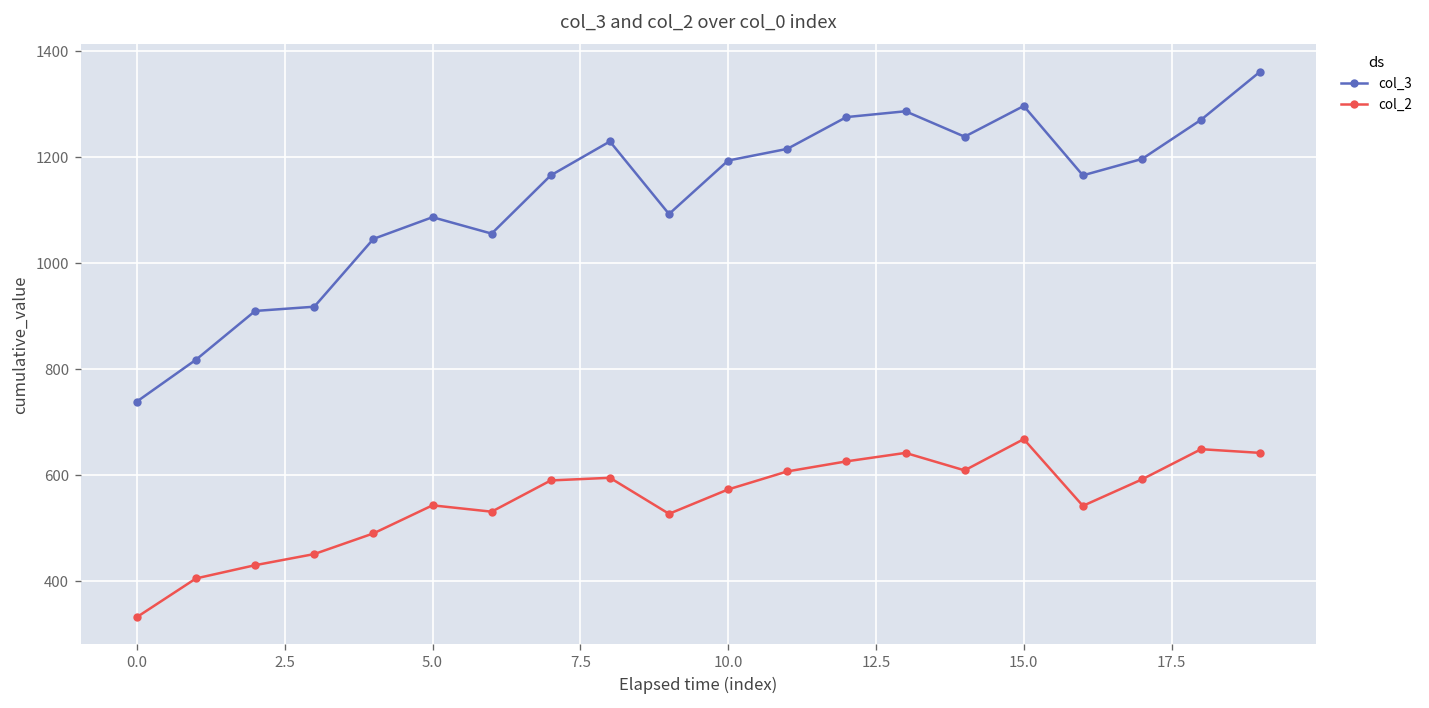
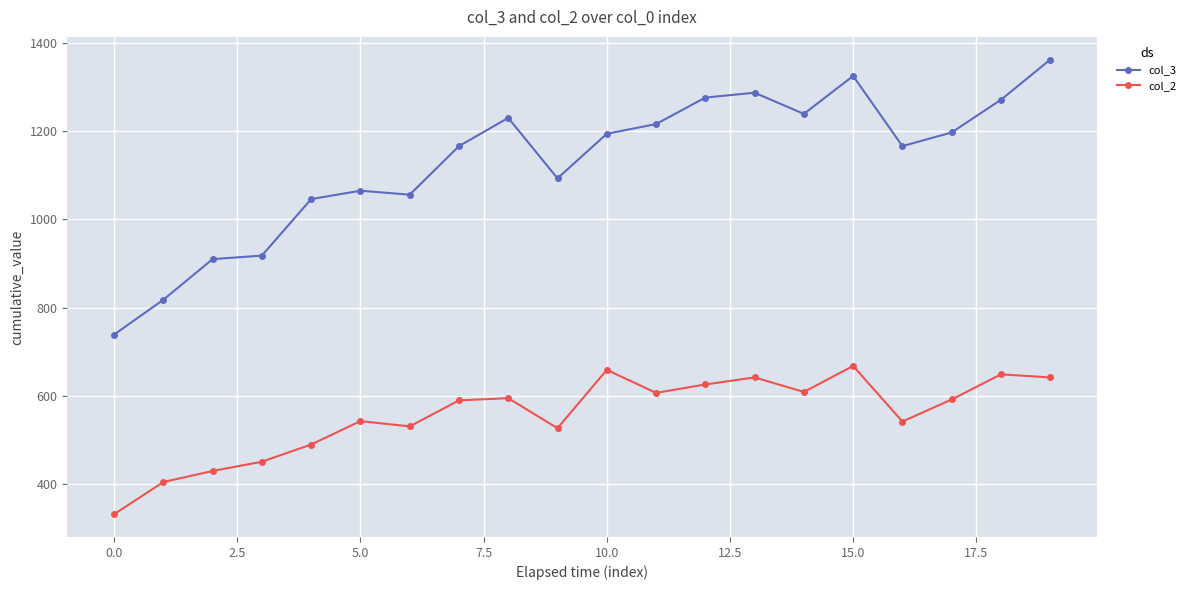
  {
    "col_3": {
      "0.0": 740,
-     "5.0": 1090,
+     "5.0": 1070,
      "10.0": 1190,
-     "15.0": 1300
+     "15.0": 1330
    },
    "col_2": {
      "0.0": 330,
      "5.0": 540,
-     "10.0": 570,
+     "10.0": 660,
      "15.0": 670
    }
  }
